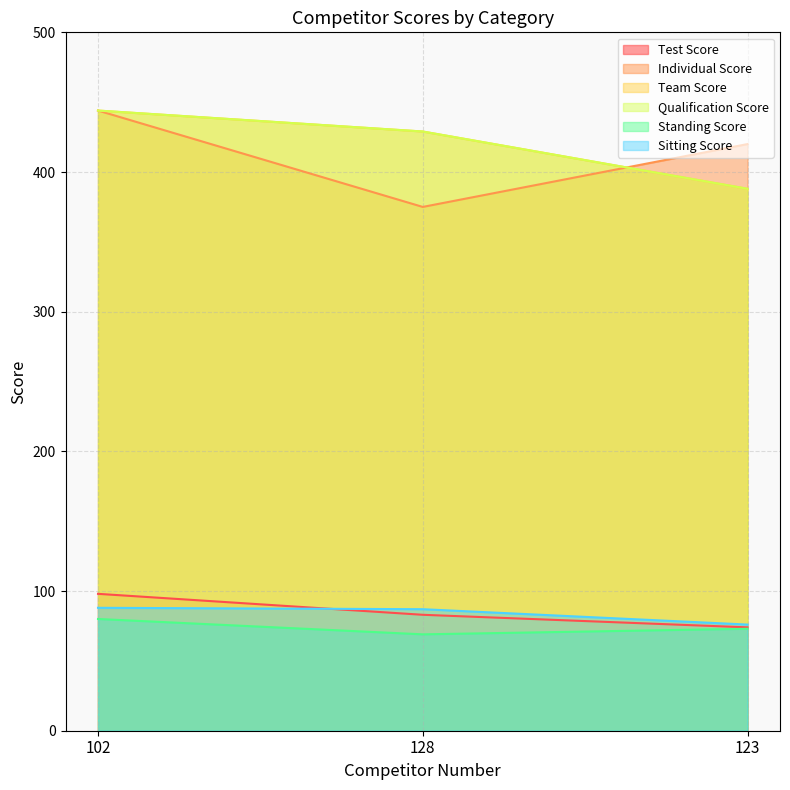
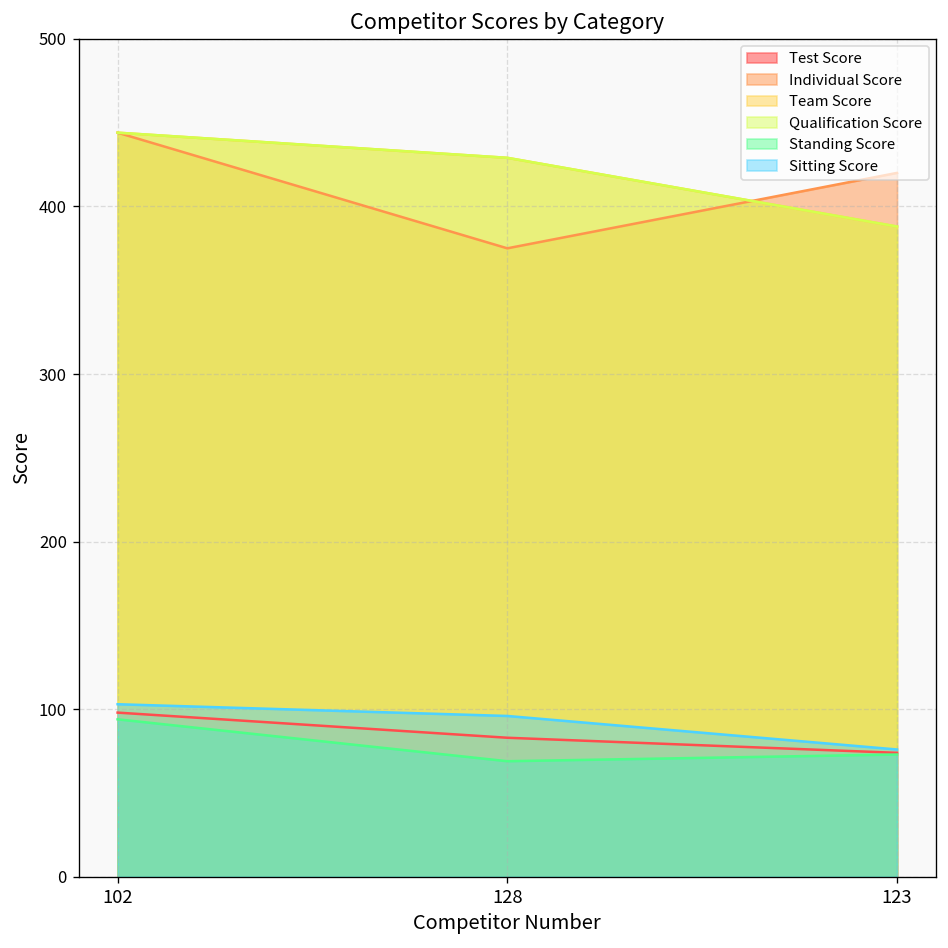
  {
    "Test Score": {
      "102": 98,
      "128": 83
    },
    "Individual Score": {
      "128": 375
    },
    "Qualification Score": {
      "128": 429,
      "123": 388
    },
    "Standing Score": {
-     "102": 80,
+     "102": 94,
      "128": 69
    },
    "Sitting Score": {
-     "102": 88,
-     "128": 87,
+     "102": 103,
+     "128": 96,
      "123": 76
    }
  }
